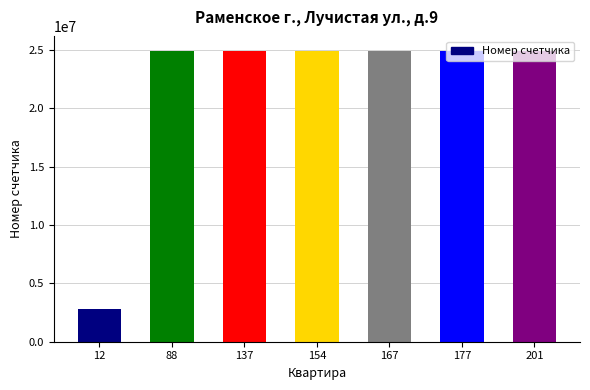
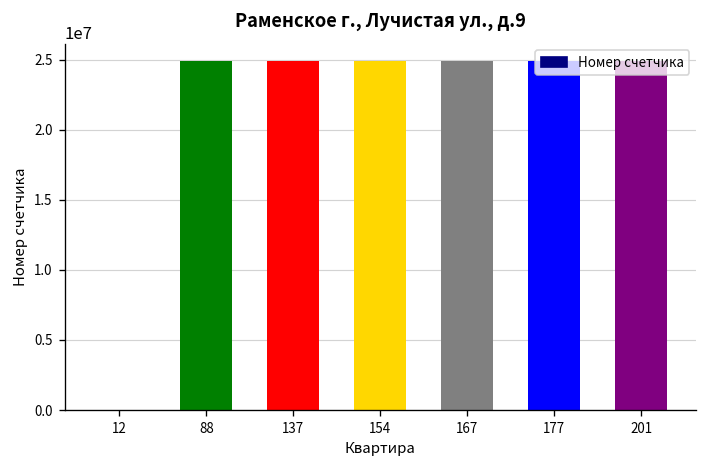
  {
-   "12": 2800000,
+   "12": 0,
    "88": 24900000,
    "137": 24900000,
    "154": 24900000,
    "167": 24900000
  }
